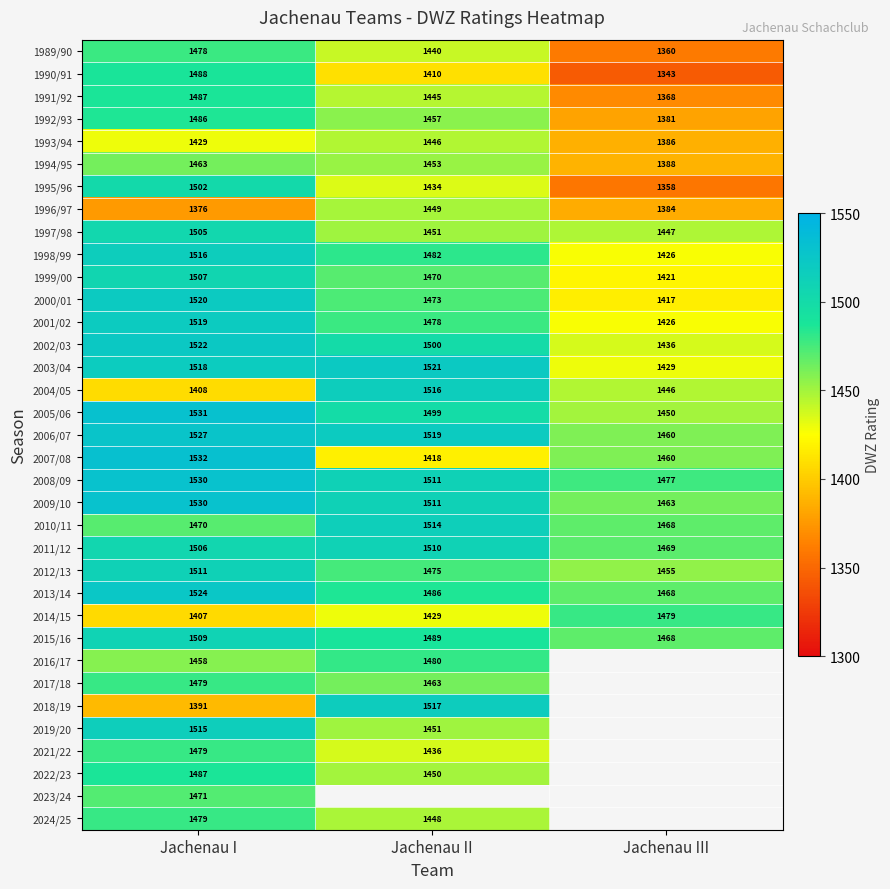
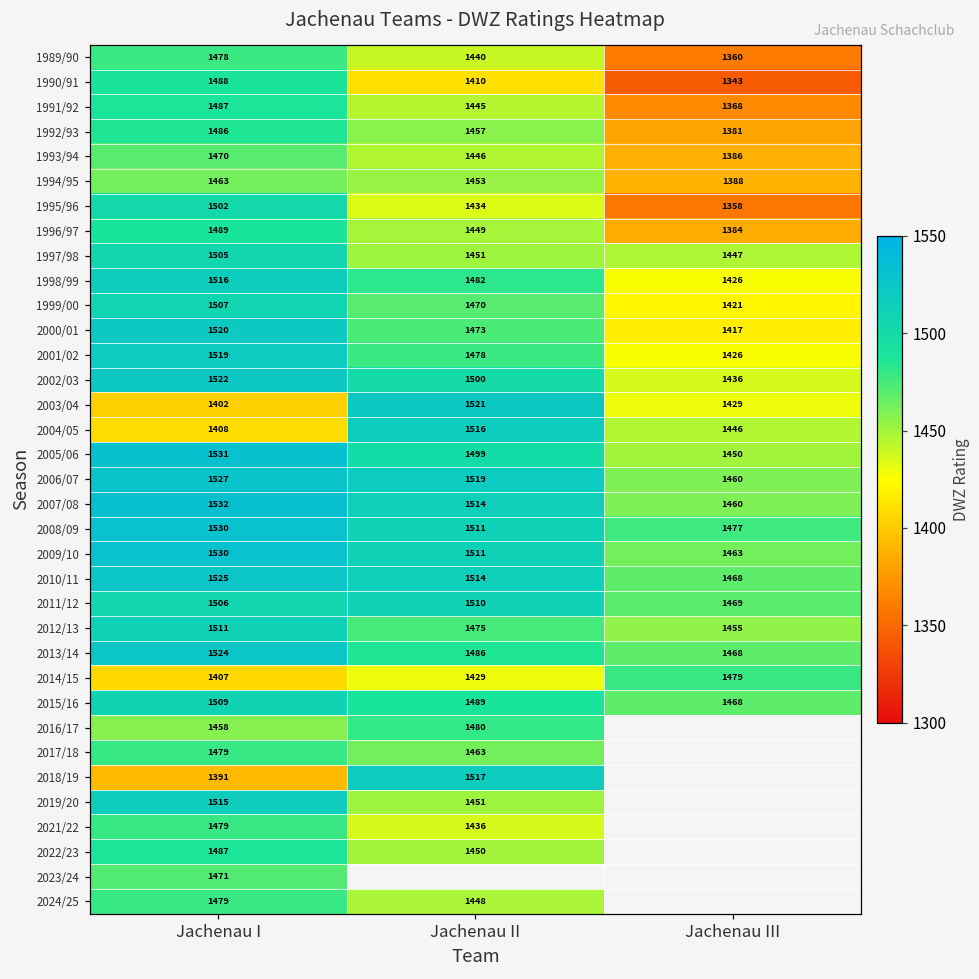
  {
    "1989/90": {
      "Jachenau I": 1478,
      "Jachenau II": 1440,
      "Jachenau III": 1360
    },
    "1990/91": {
      "Jachenau I": 1488,
      "Jachenau II": 1410,
      "Jachenau III": 1343
    },
    "1991/92": {
      "Jachenau I": 1487,
      "Jachenau II": 1445,
      "Jachenau III": 1368
    },
    "1992/93": {
      "Jachenau I": 1486,
      "Jachenau II": 1457,
      "Jachenau III": 1381
    },
    "1993/94": {
-     "Jachenau I": 1429,
+     "Jachenau I": 1470,
      "Jachenau II": 1446,
      "Jachenau III": 1386
    },
    "1994/95": {
      "Jachenau I": 1463,
      "Jachenau II": 1453,
      "Jachenau III": 1388
    },
    "1995/96": {
      "Jachenau I": 1502,
      "Jachenau II": 1434,
      "Jachenau III": 1358
    },
    "1996/97": {
-     "Jachenau I": 1376,
+     "Jachenau I": 1489,
      "Jachenau II": 1449,
      "Jachenau III": 1384
    },
    "1997/98": {
      "Jachenau I": 1505,
      "Jachenau II": 1451,
      "Jachenau III": 1447
    },
    "1998/99": {
      "Jachenau I": 1516,
      "Jachenau II": 1482,
      "Jachenau III": 1426
    },
    "1999/00": {
      "Jachenau I": 1507,
      "Jachenau II": 1470,
      "Jachenau III": 1421
    },
    "2000/01": {
      "Jachenau I": 1520,
      "Jachenau II": 1473,
      "Jachenau III": 1417
    },
    "2001/02": {
      "Jachenau I": 1519,
      "Jachenau II": 1478,
      "Jachenau III": 1426
    },
    "2002/03": {
      "Jachenau I": 1522,
      "Jachenau II": 1500,
      "Jachenau III": 1436
    },
    "2003/04": {
-     "Jachenau I": 1518,
+     "Jachenau I": 1402,
      "Jachenau II": 1521,
      "Jachenau III": 1429
    },
    "2004/05": {
      "Jachenau I": 1408,
      "Jachenau II": 1516,
      "Jachenau III": 1446
    },
    "2005/06": {
      "Jachenau I": 1531,
      "Jachenau II": 1499,
      "Jachenau III": 1450
    },
    "2006/07": {
      "Jachenau I": 1527,
      "Jachenau II": 1519,
      "Jachenau III": 1460
    },
    "2007/08": {
      "Jachenau I": 1532,
-     "Jachenau II": 1418,
+     "Jachenau II": 1514,
      "Jachenau III": 1460
    },
    "2008/09": {
      "Jachenau I": 1530,
      "Jachenau II": 1511,
      "Jachenau III": 1477
    },
    "2009/10": {
      "Jachenau I": 1530,
      "Jachenau II": 1511,
      "Jachenau III": 1463
    },
    "2010/11": {
-     "Jachenau I": 1470,
+     "Jachenau I": 1525,
      "Jachenau II": 1514,
      "Jachenau III": 1468
    },
    "2011/12": {
      "Jachenau I": 1506,
      "Jachenau II": 1510,
      "Jachenau III": 1469
    },
    "2012/13": {
      "Jachenau I": 1511,
      "Jachenau II": 1475,
      "Jachenau III": 1455
    },
    "2013/14": {
      "Jachenau I": 1524,
      "Jachenau II": 1486,
      "Jachenau III": 1468
    },
    "2014/15": {
      "Jachenau I": 1407,
      "Jachenau II": 1429,
      "Jachenau III": 1479
    },
    "2015/16": {
      "Jachenau I": 1509,
      "Jachenau II": 1489,
      "Jachenau III": 1468
    },
    "2016/17": {
      "Jachenau I": 1458,
      "Jachenau II": 1480
    },
    "2017/18": {
      "Jachenau I": 1479,
      "Jachenau II": 1463
    },
    "2018/19": {
      "Jachenau I": 1391,
      "Jachenau II": 1517
    },
    "2019/20": {
      "Jachenau I": 1515,
      "Jachenau II": 1451
    },
    "2021/22": {
      "Jachenau I": 1479,
      "Jachenau II": 1436
    },
    "2022/23": {
      "Jachenau I": 1487,
      "Jachenau II": 1450
    },
    "2023/24": {
      "Jachenau I": 1471
    },
    "2024/25": {
      "Jachenau I": 1479,
      "Jachenau II": 1448
    }
  }
